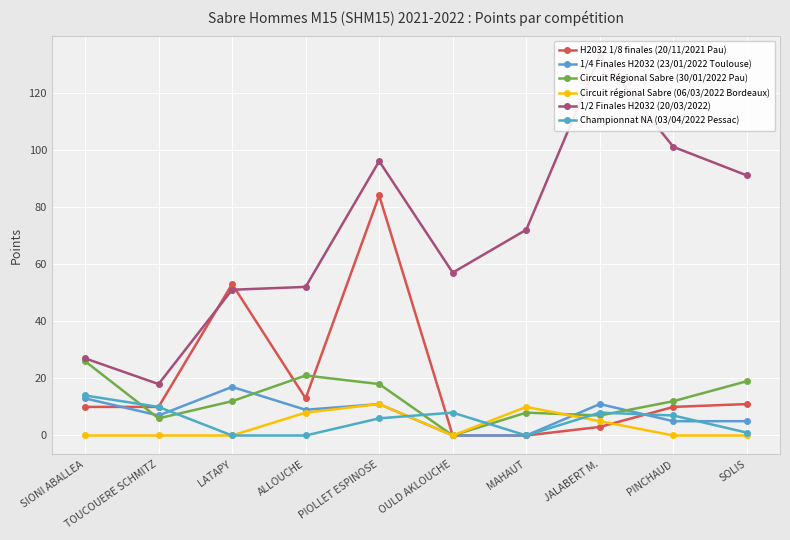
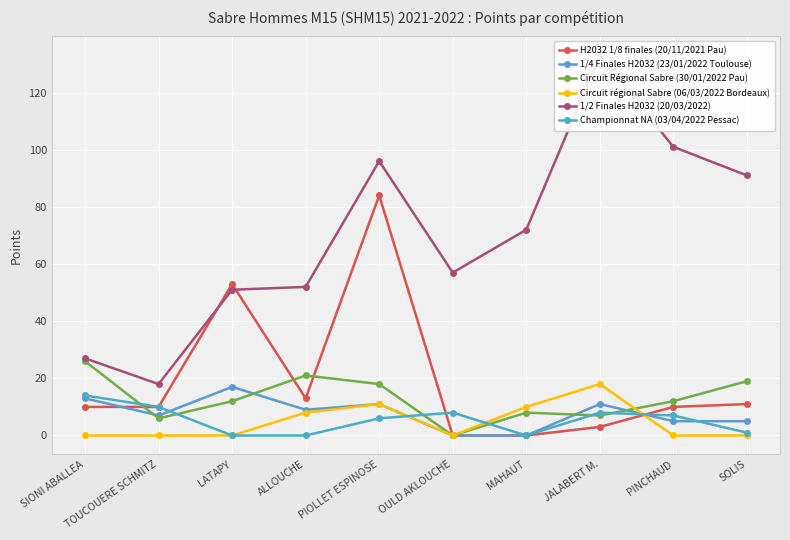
  {
    "H2032 1/8 finales (20/11/2021 Pau)": {
      "SIONI ABALLEA": 10,
      "LATAPY": 53,
      "ALLOUCHE": 13,
      "PIOLLET ESPINOSE": 84,
      "JALABERT M.": 3,
      "PINCHAUD": 10,
      "SOLIS": 11
    },
    "Circuit Régional Sabre (30/01/2022 Pau)": {
      "SIONI ABALLEA": 26,
      "TOUCOUERE SCHMITZ": 6,
      "LATAPY": 12,
      "ALLOUCHE": 21,
      "PIOLLET ESPINOSE": 18,
      "MAHAUT": 8,
      "JALABERT M.": 7,
      "PINCHAUD": 12,
      "SOLIS": 19
    },
    "Circuit régional Sabre (06/03/2022 Bordeaux)": {
      "SIONI ABALLEA": 0,
      "TOUCOUERE SCHMITZ": 0,
      "ALLOUCHE": 8,
      "MAHAUT": 10,
-     "JALABERT M.": 5,
+     "JALABERT M.": 18,
      "PINCHAUD": 0,
      "SOLIS": 0
    },
    "1/2 Finales H2032 (20/03/2022)": {
      "SIONI ABALLEA": 27,
      "TOUCOUERE SCHMITZ": 18,
      "LATAPY": 51,
      "ALLOUCHE": 52,
      "PIOLLET ESPINOSE": 96,
      "OULD AKLOUCHE": 57,
      "MAHAUT": 72,
      "PINCHAUD": 101,
      "SOLIS": 91
    }
  }
